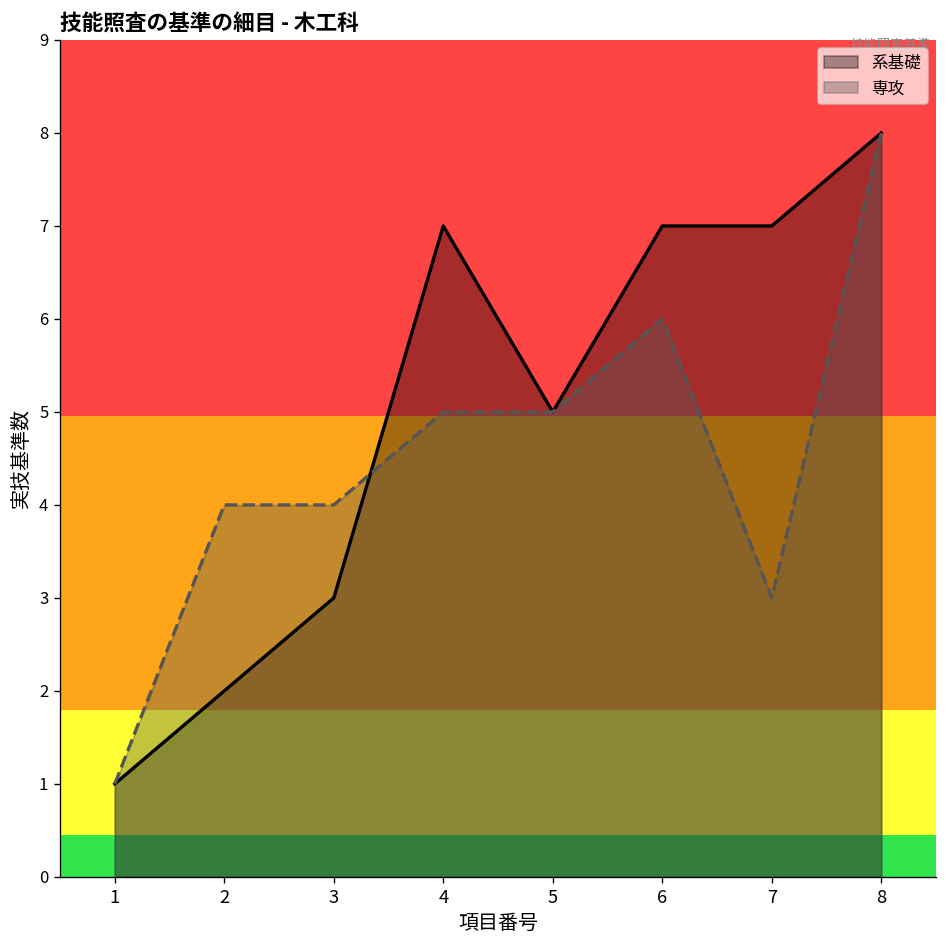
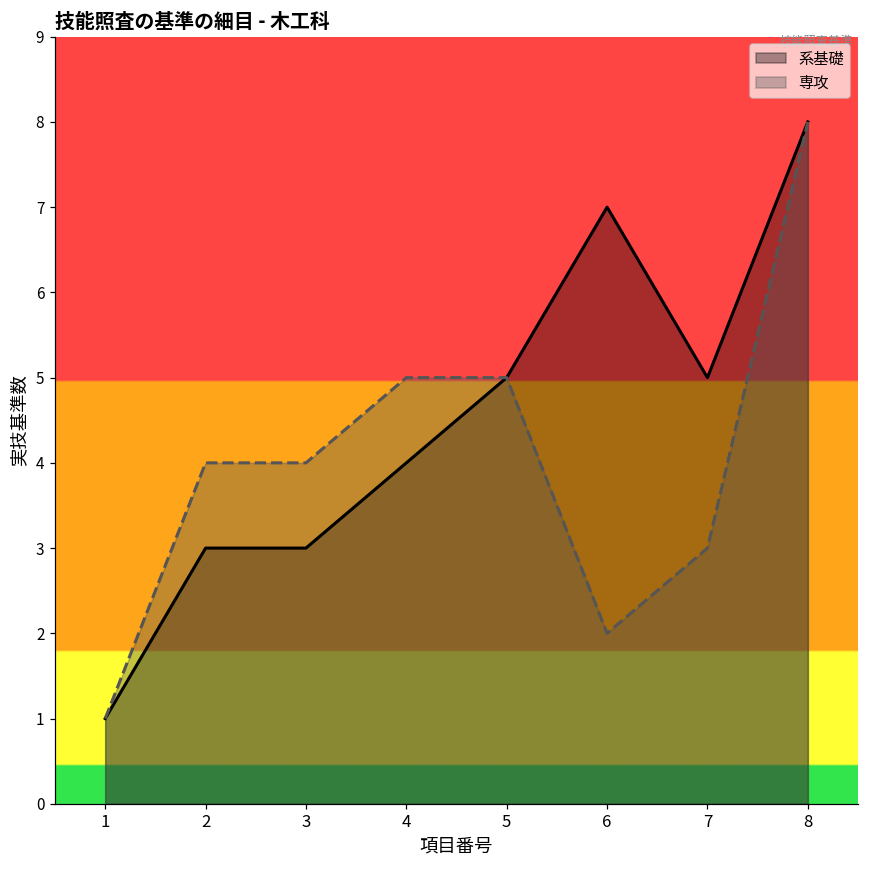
  {
    "系基礎": {
-     "2": 2,
+     "2": 3,
      "3": 3,
-     "4": 7,
+     "4": 4,
      "6": 7,
-     "7": 7
+     "7": 5
    },
    "専攻": {
      "2": 4,
      "3": 4,
      "4": 5,
-     "6": 6,
+     "6": 2,
      "7": 3
    }
  }
